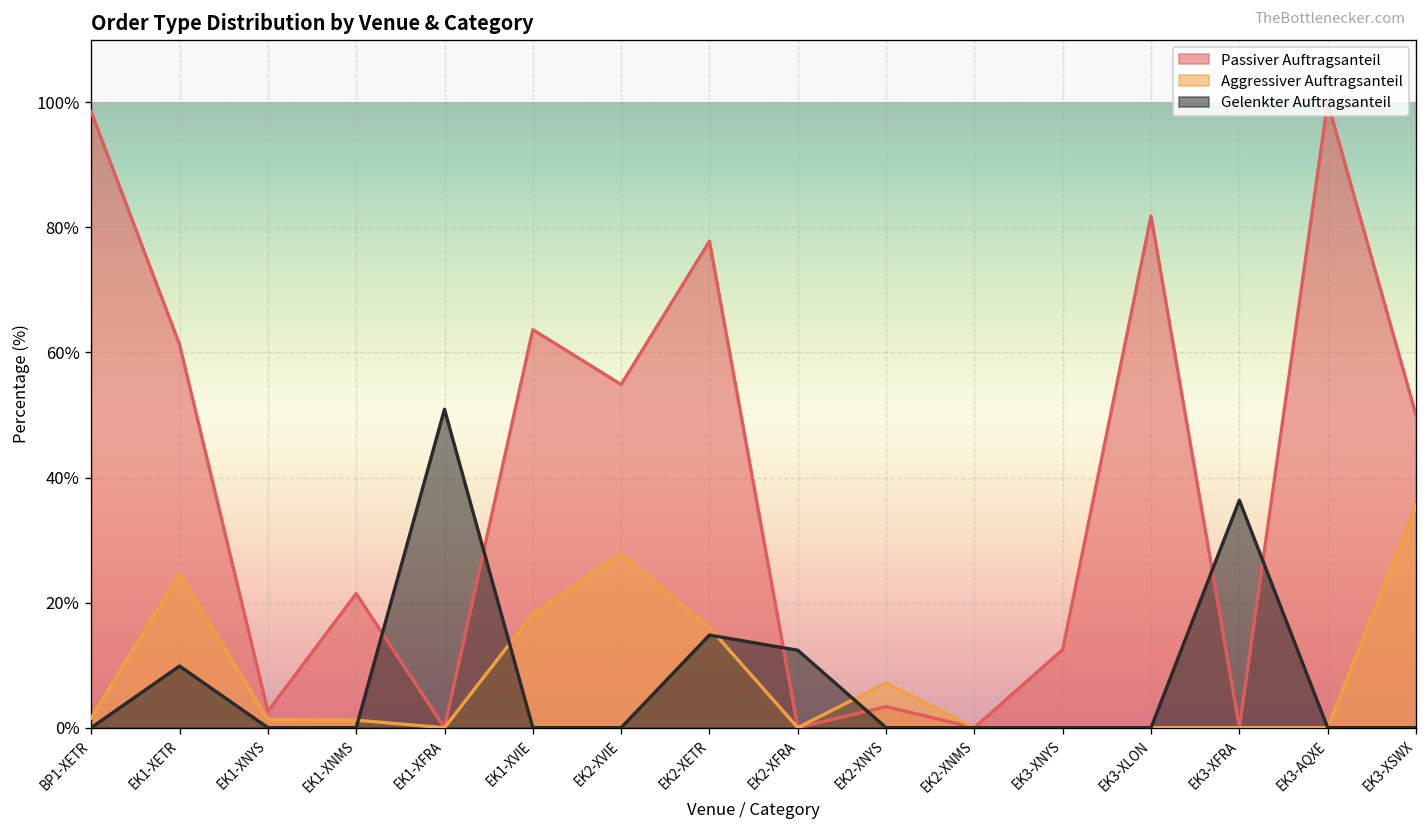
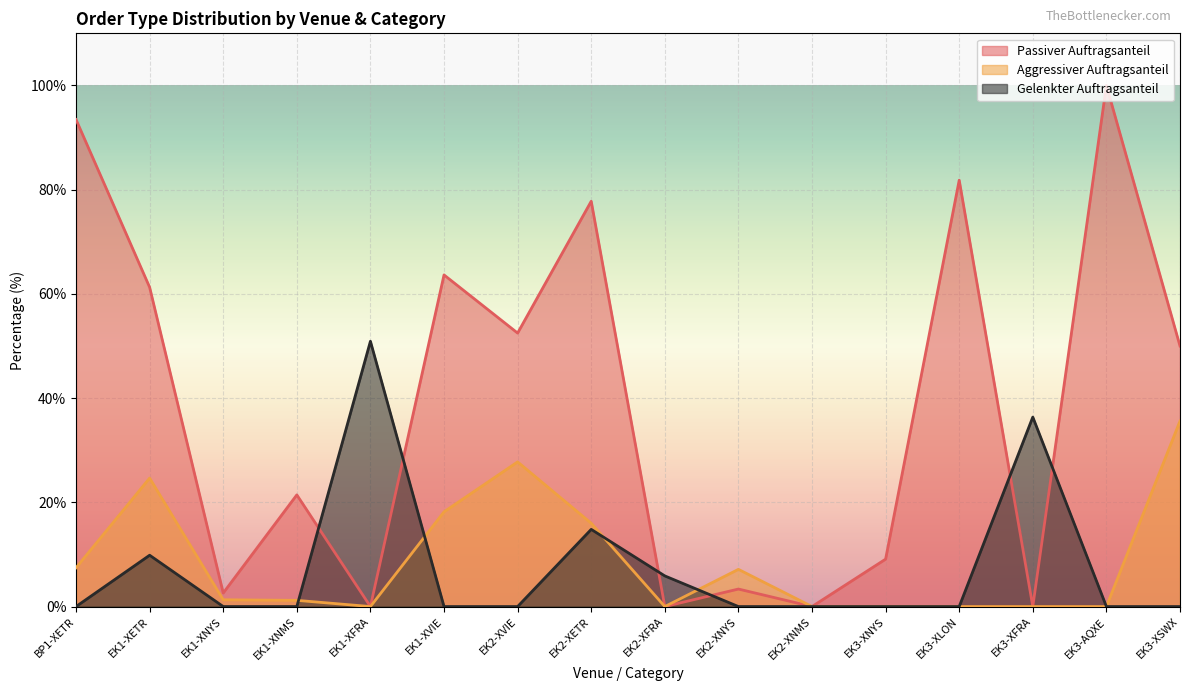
  {
    "Passiver Auftragsanteil": {
-     "BP1-XETR": "98%",
+     "BP1-XETR": "93%",
      "EK1-XETR": "61%",
      "EK1-XNYS": "3%",
      "EK1-XNMS": "21%",
      "EK1-XVIE": "64%",
-     "EK2-XVIE": "55%",
+     "EK2-XVIE": "52%",
      "EK2-XETR": "78%",
      "EK2-XNYS": "3%",
-     "EK3-XNYS": "13%",
+     "EK3-XNYS": "9%",
      "EK3-XLON": "82%",
      "EK3-XSWX": "50%"
    },
    "Aggressiver Auftragsanteil": {
-     "BP1-XETR": "2%",
+     "BP1-XETR": "7%",
      "EK1-XETR": "25%",
      "EK1-XNYS": "1%",
      "EK1-XNMS": "1%",
      "EK1-XVIE": "18%",
      "EK2-XVIE": "28%",
      "EK2-XETR": "16%",
      "EK2-XNYS": "7%",
      "EK3-XSWX": "36%"
    },
    "Gelenkter Auftragsanteil": {
      "BP1-XETR": "0%",
      "EK1-XETR": "10%",
      "EK1-XNYS": "0%",
      "EK1-XNMS": "0%",
      "EK1-XFRA": "51%",
      "EK1-XVIE": "0%",
      "EK2-XVIE": "0%",
      "EK2-XETR": "15%",
-     "EK2-XFRA": "12%",
+     "EK2-XFRA": "6%",
      "EK2-XNYS": "0%",
      "EK3-XFRA": "36%",
      "EK3-XSWX": "0%"
    }
  }
